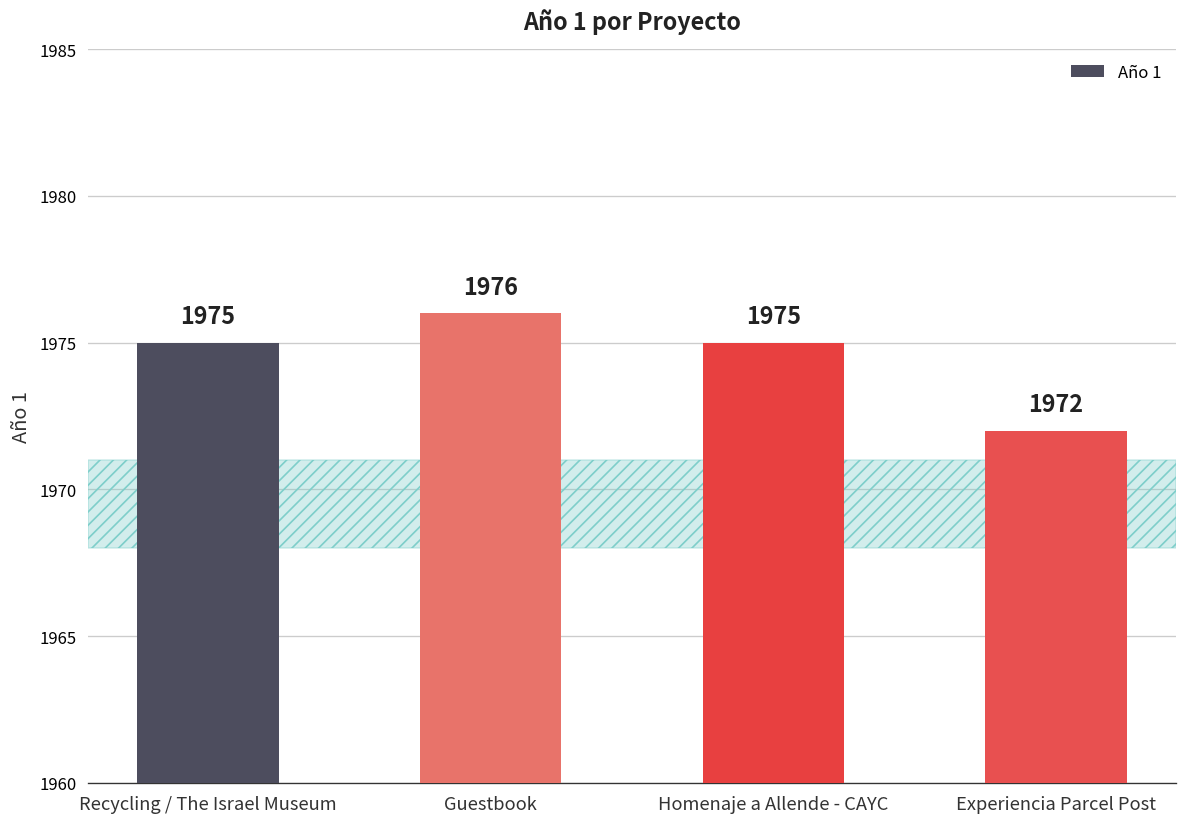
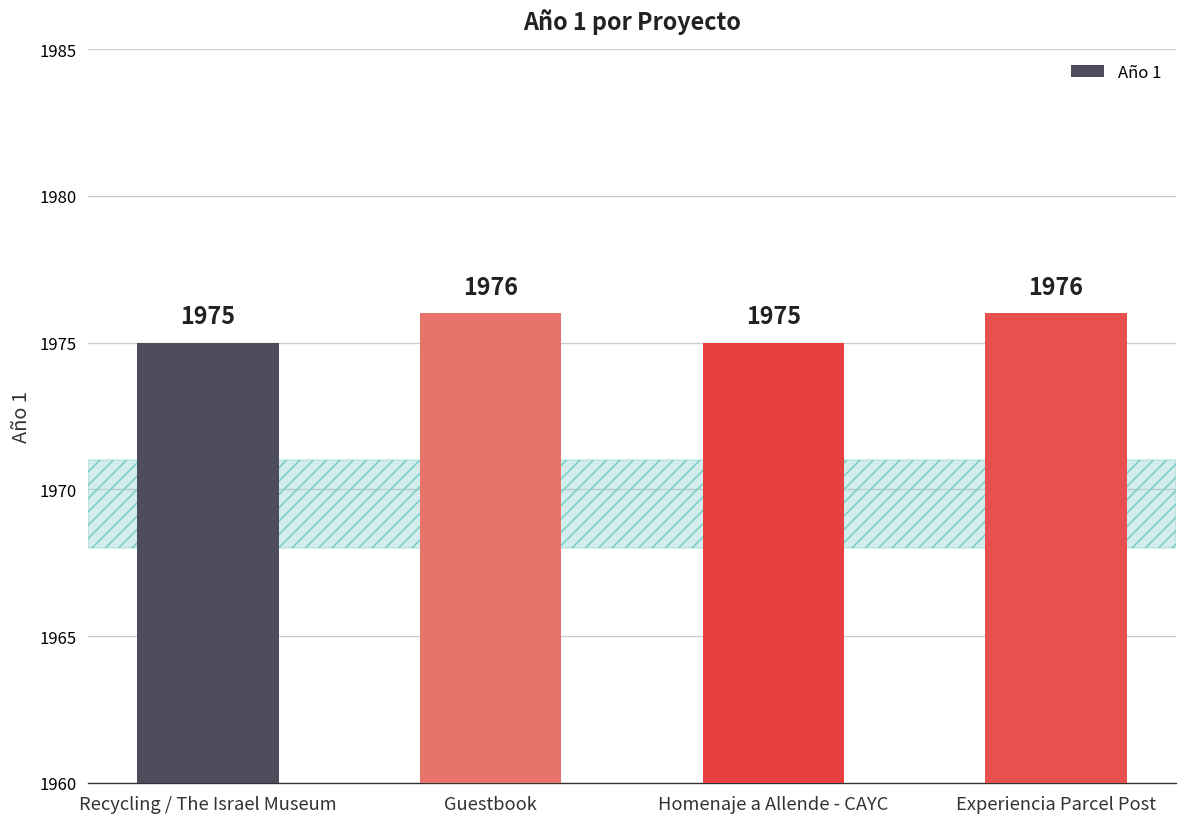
  {
    "Recycling / The Israel Museum": 1975,
    "Guestbook": 1976,
    "Homenaje a Allende - CAYC": 1975,
-   "Experiencia Parcel Post": 1972
+   "Experiencia Parcel Post": 1976
  }
